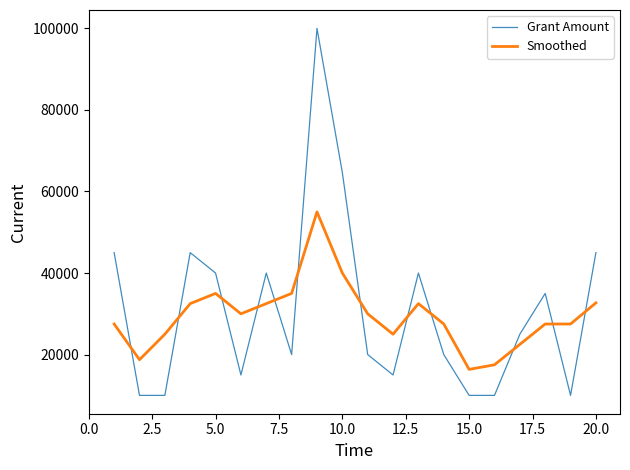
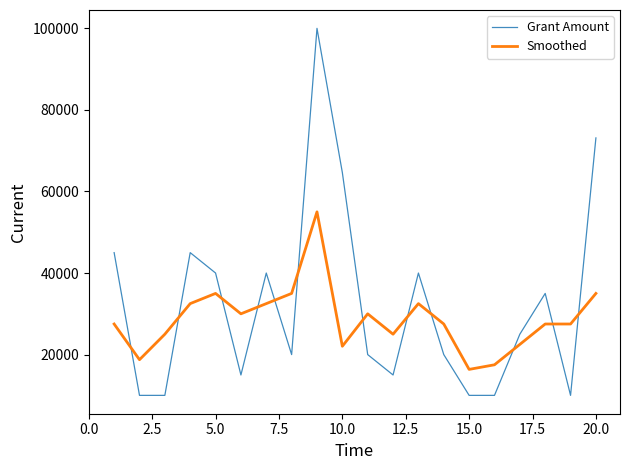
  {
    "Grant Amount": {
      "5.0": 40000,
      "10.0": 65000,
      "15.0": 10000,
-     "20.0": 45000
+     "20.0": 73000
    },
    "Smoothed": {
      "5.0": 35000,
-     "10.0": 40000,
+     "10.0": 22000,
      "15.0": 16000,
-     "20.0": 33000
+     "20.0": 35000
    }
  }
